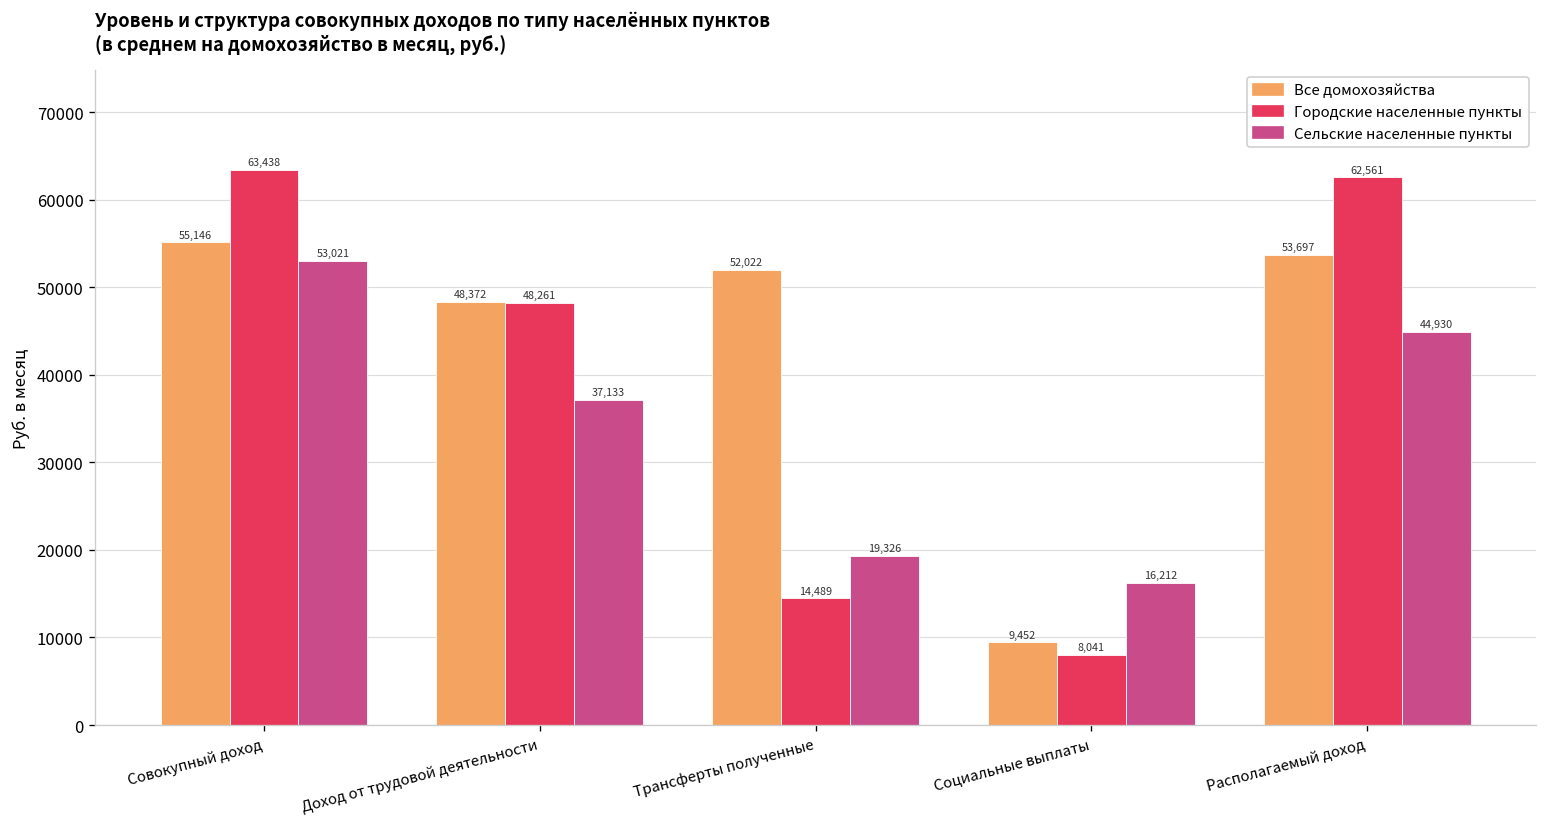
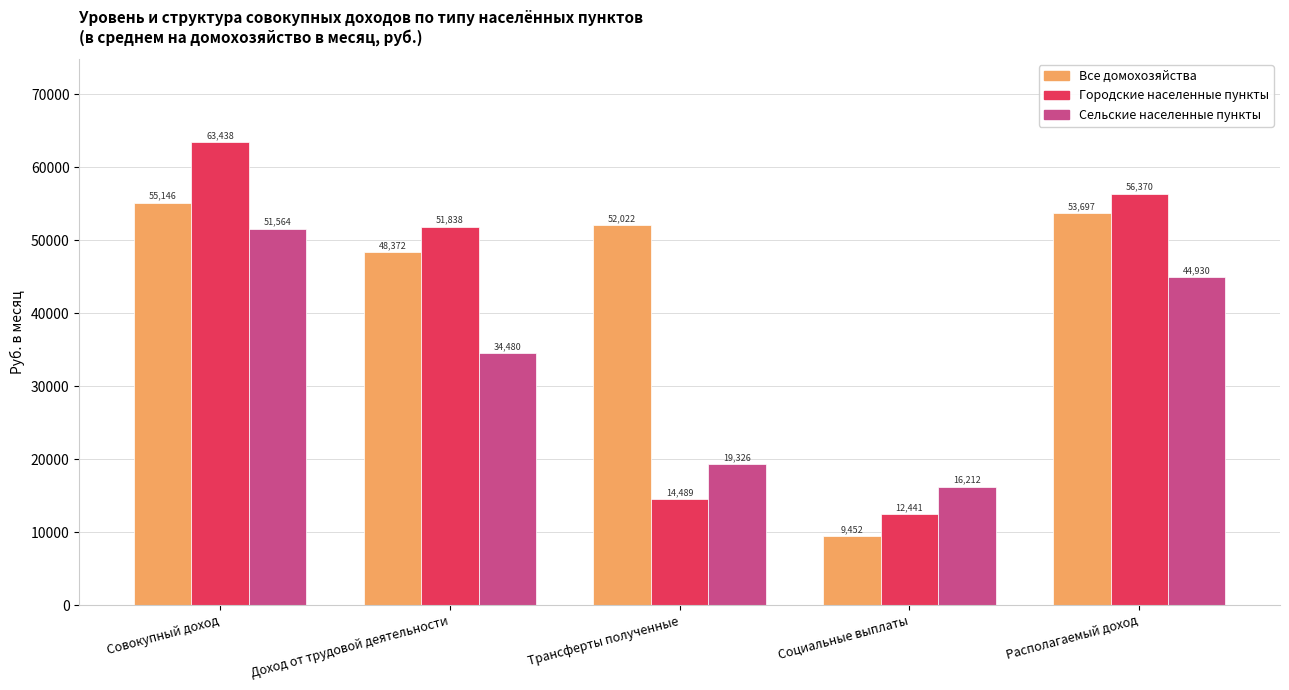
  {
    "Все домохозяйства": {
      "Совокупный доход": "55,146",
      "Доход от трудовой деятельности": "48,372",
      "Трансферты полученные": "52,022",
      "Социальные выплаты": "9,452",
      "Располагаемый доход": "53,697"
    },
    "Городские населенные пункты": {
      "Совокупный доход": "63,438",
-     "Доход от трудовой деятельности": "48,261",
+     "Доход от трудовой деятельности": "51,838",
      "Трансферты полученные": "14,489",
-     "Социальные выплаты": "8,041",
-     "Располагаемый доход": "62,561"
+     "Социальные выплаты": "12,441",
+     "Располагаемый доход": "56,370"
    },
    "Сельские населенные пункты": {
-     "Совокупный доход": "53,021",
-     "Доход от трудовой деятельности": "37,133",
+     "Совокупный доход": "51,564",
+     "Доход от трудовой деятельности": "34,480",
      "Трансферты полученные": "19,326",
      "Социальные выплаты": "16,212",
      "Располагаемый доход": "44,930"
    }
  }
